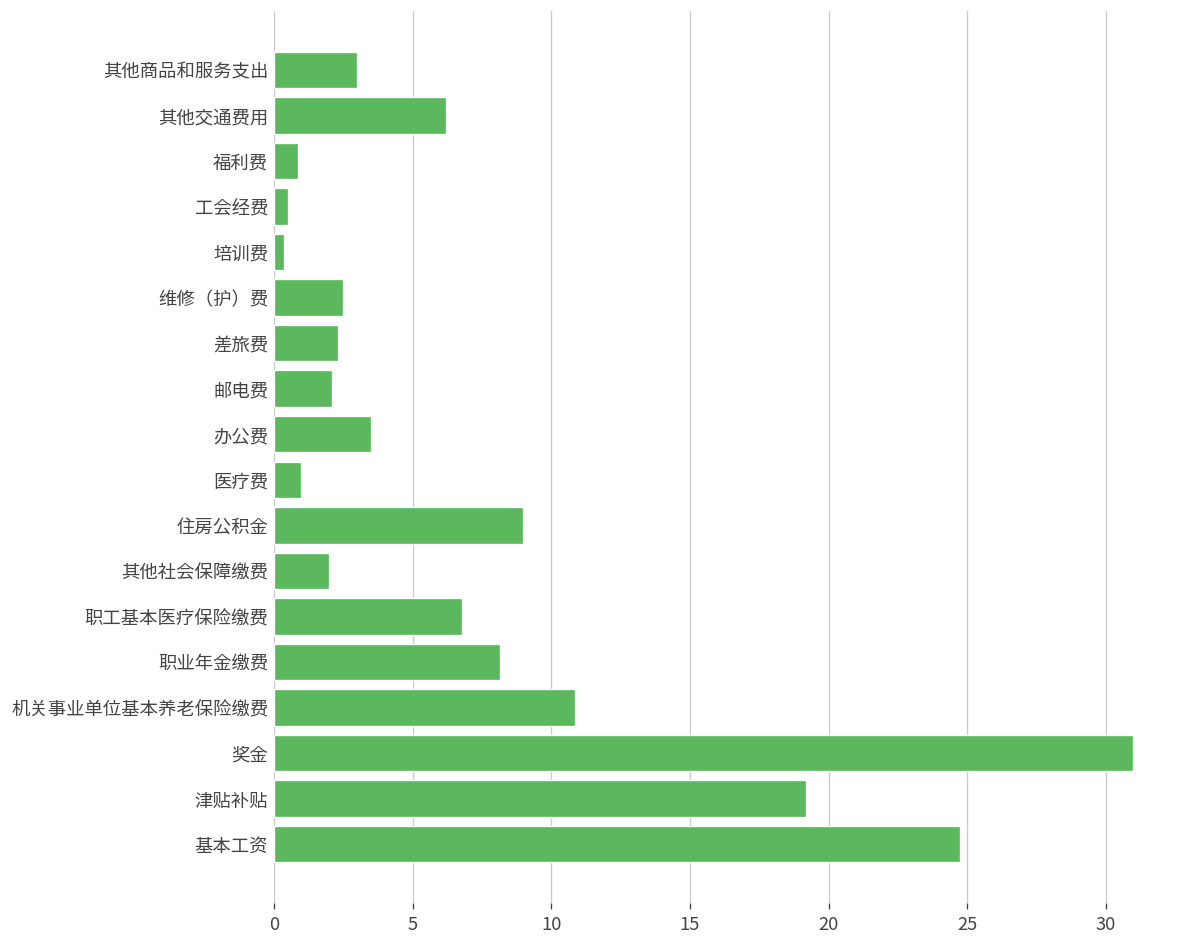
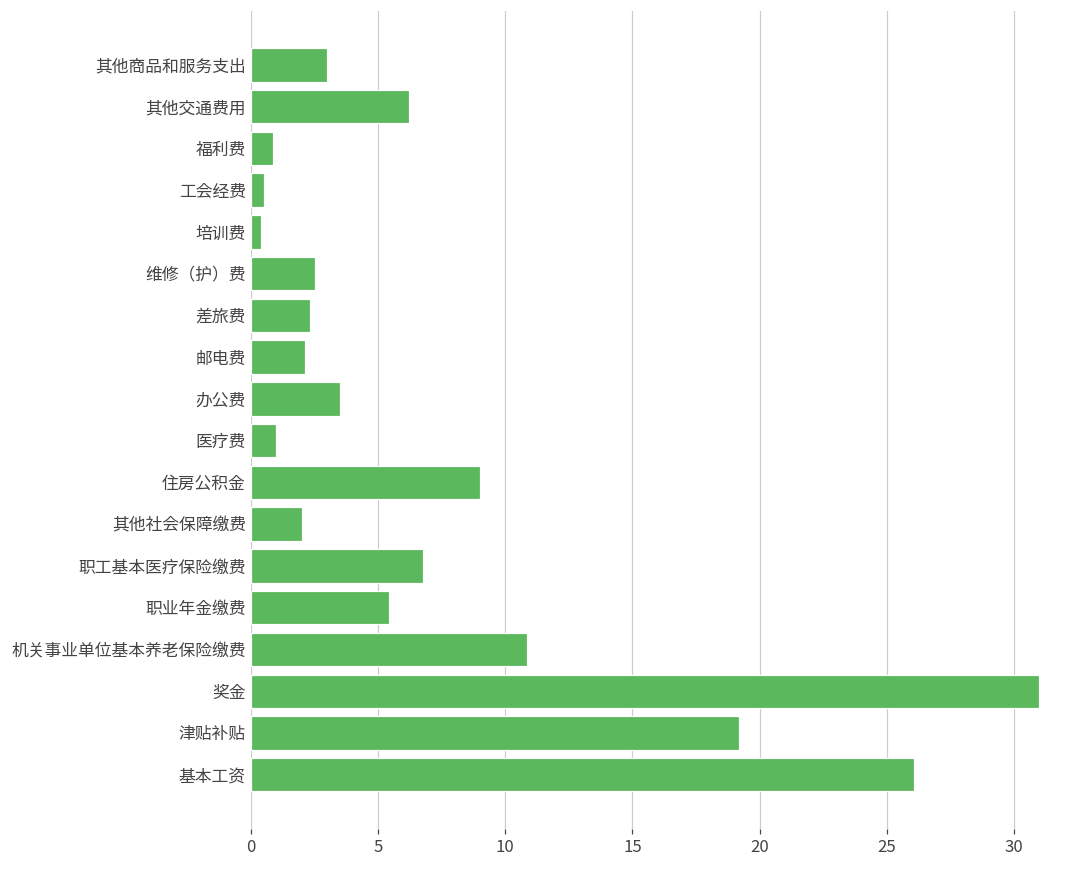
  {
    "其他商品和服务支出": 3.0,
    "其他交通费用": 6.2,
    "福利费": 0.9,
    "工会经费": 0.5,
    "培训费": 0.4,
    "维修（护）费": 2.5,
    "差旅费": 2.3,
    "邮电费": 2.1,
    "办公费": 3.5,
    "医疗费": 1.0,
    "住房公积金": 9.0,
    "其他社会保障缴费": 2.0,
    "职工基本医疗保险缴费": 6.8,
-   "职业年金缴费": 8.1,
+   "职业年金缴费": 5.4,
    "机关事业单位基本养老保险缴费": 10.8,
    "奖金": 31.0,
    "津贴补贴": 19.2,
-   "基本工资": 24.8
+   "基本工资": 26.1
  }
